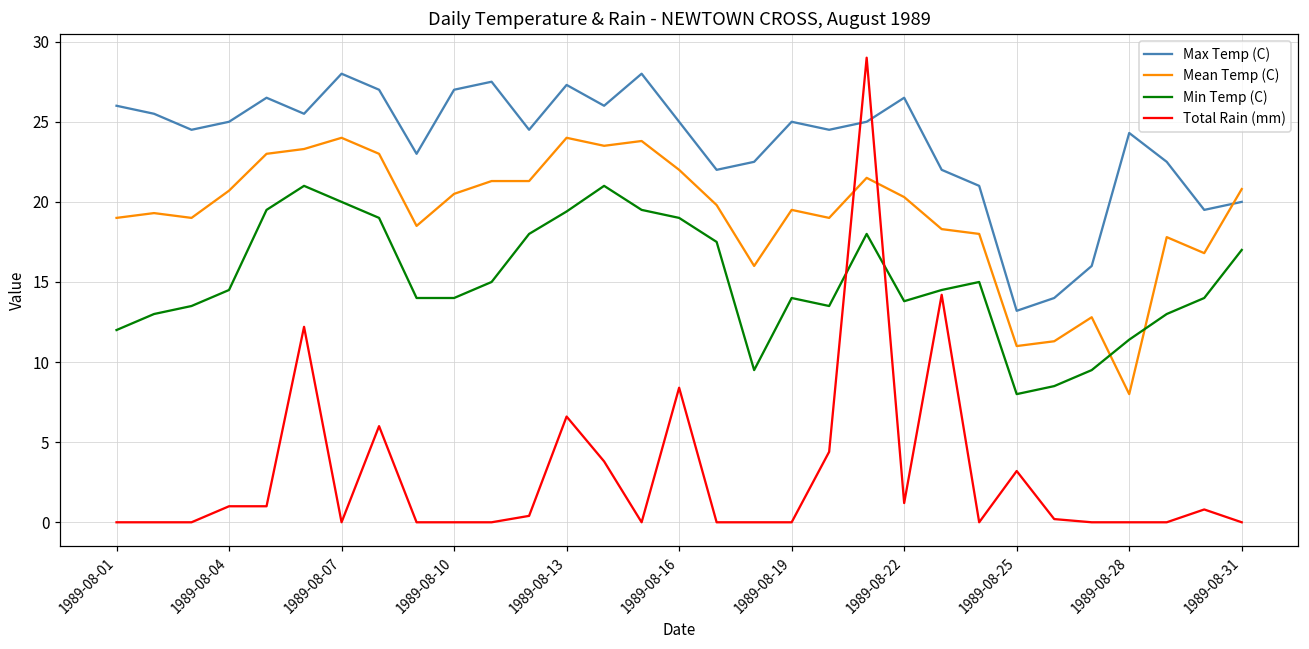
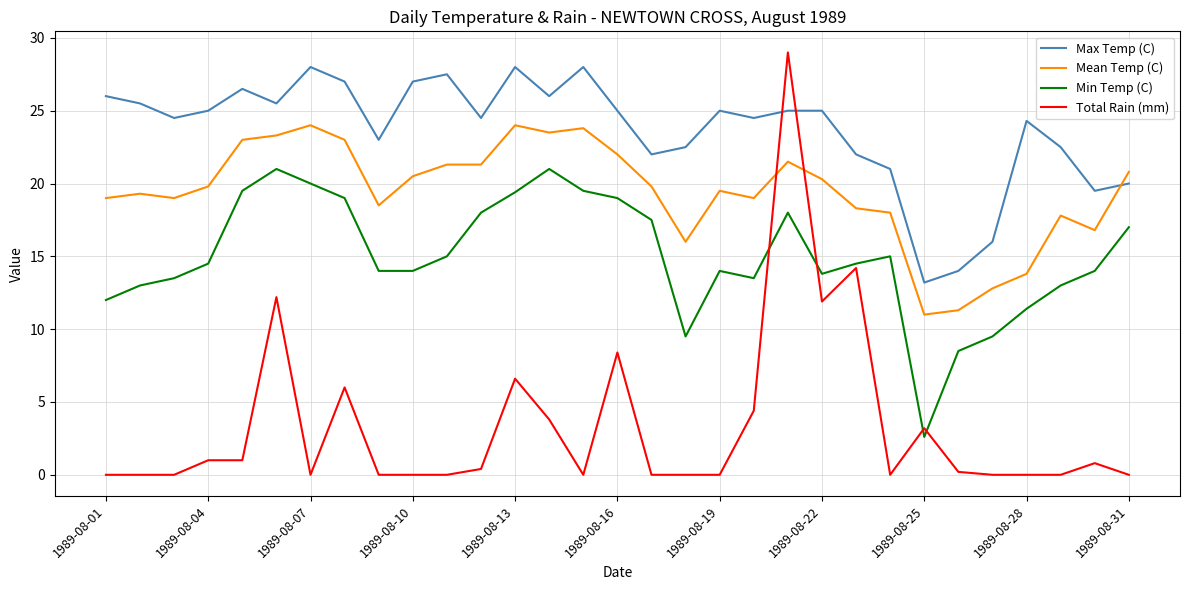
  {
    "Max Temp (C)": {
      "1989-08-01": 26.0,
      "1989-08-04": 25.0,
      "1989-08-07": 28.0,
      "1989-08-10": 27.0,
-     "1989-08-13": 27.3,
+     "1989-08-13": 28.0,
      "1989-08-16": 25.0,
      "1989-08-19": 25.0,
-     "1989-08-22": 26.5,
+     "1989-08-22": 25.0,
      "1989-08-25": 13.2,
      "1989-08-28": 24.3,
      "1989-08-31": 20.0
    },
    "Mean Temp (C)": {
      "1989-08-01": 19.0,
-     "1989-08-04": 20.7,
+     "1989-08-04": 19.8,
      "1989-08-07": 24.0,
      "1989-08-10": 20.5,
      "1989-08-13": 24.0,
      "1989-08-16": 22.0,
      "1989-08-19": 19.5,
      "1989-08-22": 20.3,
      "1989-08-25": 11.0,
-     "1989-08-28": 8.0,
+     "1989-08-28": 13.8,
      "1989-08-31": 20.8
    },
    "Min Temp (C)": {
      "1989-08-01": 12.0,
      "1989-08-04": 14.5,
      "1989-08-07": 20.0,
      "1989-08-10": 14.0,
      "1989-08-13": 19.4,
      "1989-08-16": 19.0,
      "1989-08-19": 14.0,
      "1989-08-22": 13.8,
-     "1989-08-25": 8.0,
+     "1989-08-25": 2.6,
      "1989-08-28": 11.4,
      "1989-08-31": 17.0
    },
    "Total Rain (mm)": {
      "1989-08-01": 0.0,
      "1989-08-04": 1.0,
      "1989-08-07": 0.0,
      "1989-08-10": 0.0,
      "1989-08-13": 6.6,
      "1989-08-16": 8.4,
      "1989-08-19": 0.0,
-     "1989-08-22": 1.2,
+     "1989-08-22": 11.9,
      "1989-08-25": 3.2,
      "1989-08-28": 0.0,
      "1989-08-31": 0.0
    }
  }
